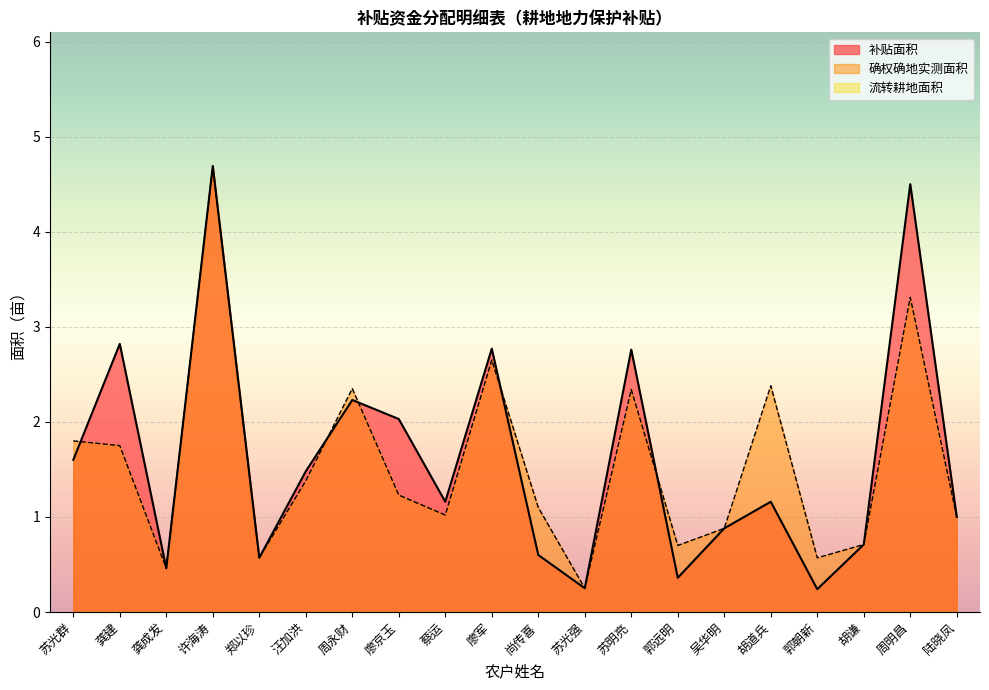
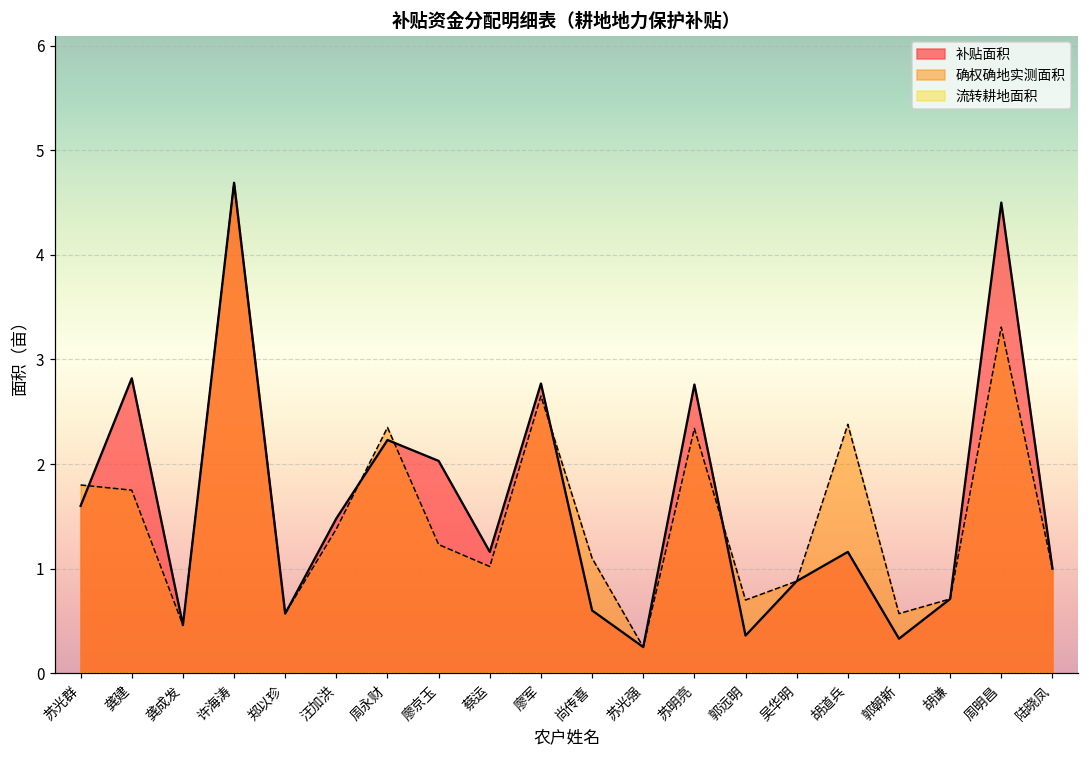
  {
    "补贴面积": {
      "苏光群": 1.6,
      "龚建": 2.8,
      "汪加洪": 1.5,
      "周永财": 2.2,
      "廖京玉": 2.0,
      "蔡运": 1.2,
      "廖军": 2.8,
      "尚传喜": 0.6,
      "苏明亮": 2.8,
      "郭远明": 0.4,
      "胡道兵": 1.2,
-     "郭朝新": 0.2,
+     "郭朝新": 0.3,
      "周明昌": 4.5
    },
    "确权确地实测面积": {
      "苏光群": 1.8,
      "龚建": 1.8,
      "汪加洪": 1.4,
      "周永财": 2.4,
      "廖京玉": 1.2,
      "蔡运": 1.0,
      "廖军": 2.7,
      "尚传喜": 1.1,
      "苏明亮": 2.3,
      "郭远明": 0.7,
      "胡道兵": 2.4,
      "郭朝新": 0.6,
      "周明昌": 3.3
    },
    "流转耕地面积": {
      "苏光群": 0.0,
      "龚建": 0.0,
      "龚成发": 0.0,
      "许海涛": 0.0,
      "郑以珍": 0.0,
      "汪加洪": 0.0,
      "周永财": 0.0,
      "廖京玉": 0.0,
      "蔡运": 0.0,
      "廖军": 0.0,
      "尚传喜": 0.0,
      "苏光强": 0.0,
      "苏明亮": 0.0,
      "郭远明": 0.0,
      "吴华明": 0.0,
      "胡道兵": 0.0,
      "郭朝新": 0.0,
      "胡谦": 0.0,
      "周明昌": 0.0,
      "陆晓凤": 0.0
    }
  }
